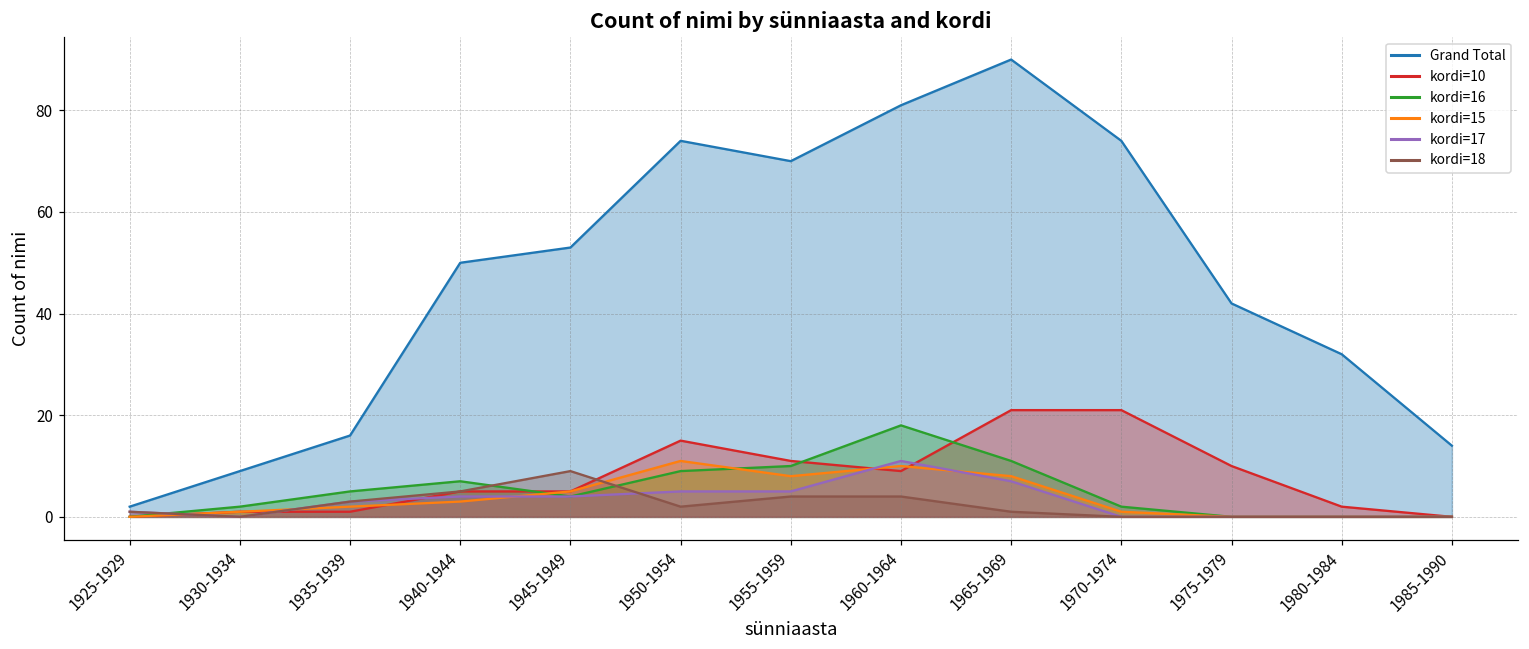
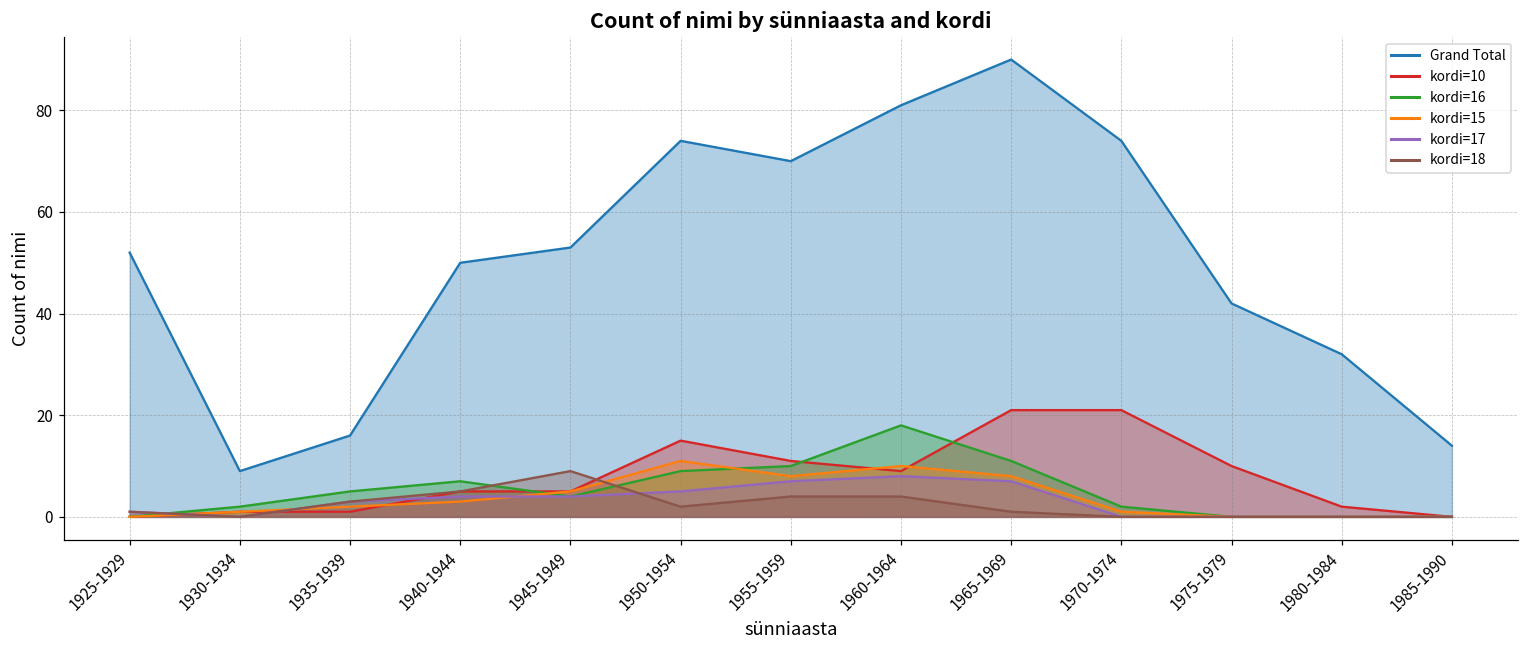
  {
    "Grand Total": {
-     "1925-1929": 2,
+     "1925-1929": 52,
      "1930-1934": 9,
      "1935-1939": 16,
      "1940-1944": 50,
      "1945-1949": 53,
      "1950-1954": 74,
      "1955-1959": 70,
      "1960-1964": 81,
      "1965-1969": 90,
      "1970-1974": 74,
      "1975-1979": 42,
      "1980-1984": 32,
      "1985-1990": 14
    },
    "kordi=16": {
      "1930-1934": 2,
      "1935-1939": 5,
      "1940-1944": 7,
      "1950-1954": 9,
      "1955-1959": 10,
      "1960-1964": 18,
      "1965-1969": 11,
      "1970-1974": 2
    },
    "kordi=17": {
      "1940-1944": 4,
      "1950-1954": 5,
-     "1955-1959": 5,
-     "1960-1964": 11,
+     "1955-1959": 7,
+     "1960-1964": 8,
      "1965-1969": 7
    }
  }
